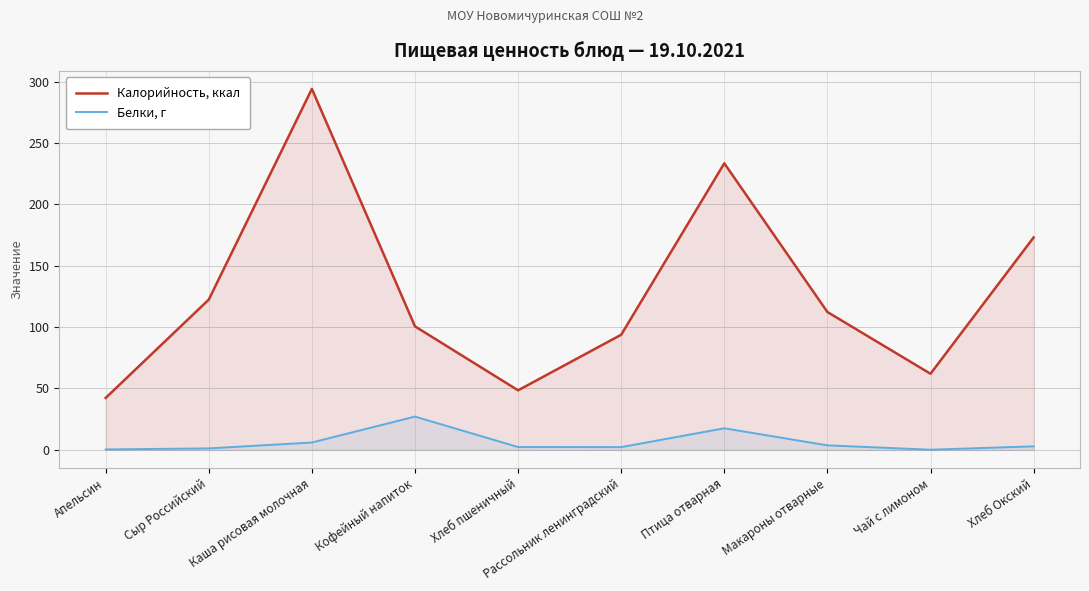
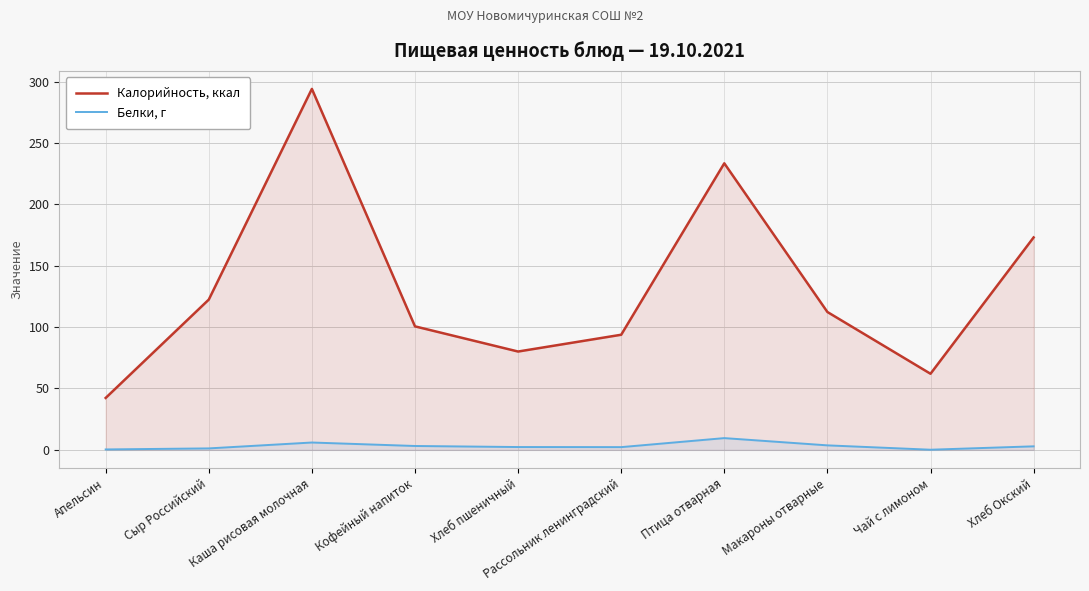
  {
    "Калорийность, ккал": {
      "Апельсин": 42,
      "Сыр Российский": 122,
      "Каша рисовая молочная": 294,
      "Кофейный напиток": 101,
-     "Хлеб пшеничный": 49,
+     "Хлеб пшеничный": 80,
      "Рассольник ленинградский": 94,
      "Птица отварная": 233,
      "Макароны отварные": 112,
      "Чай с лимоном": 62,
      "Хлеб Окский": 173
    },
    "Белки, г": {
      "Апельсин": 0,
      "Сыр Российский": 1,
      "Каша рисовая молочная": 6,
-     "Кофейный напиток": 27,
+     "Кофейный напиток": 3,
      "Хлеб пшеничный": 2,
      "Рассольник ленинградский": 2,
-     "Птица отварная": 18,
+     "Птица отварная": 10,
      "Макароны отварные": 4,
      "Чай с лимоном": 0,
      "Хлеб Окский": 3
    }
  }
